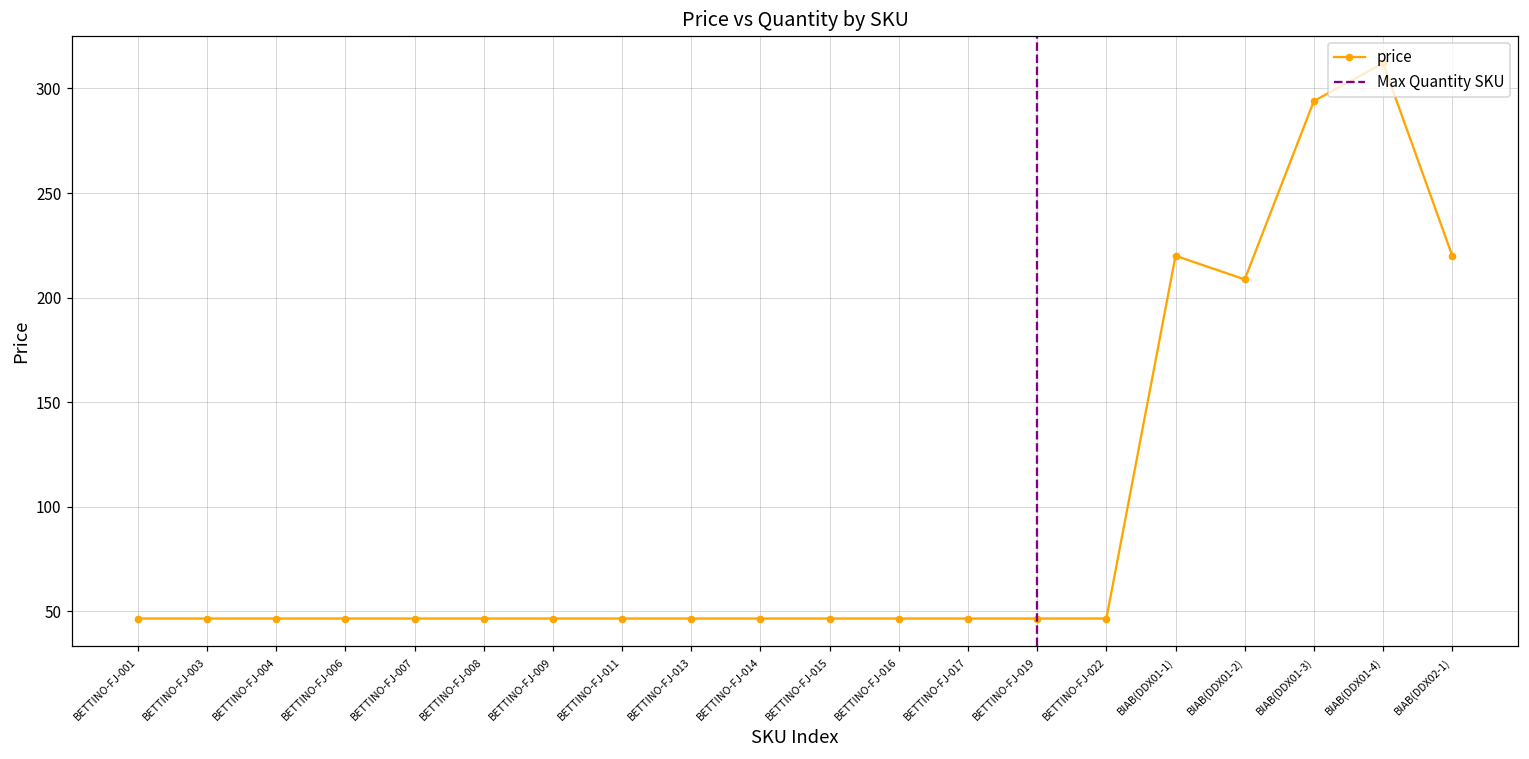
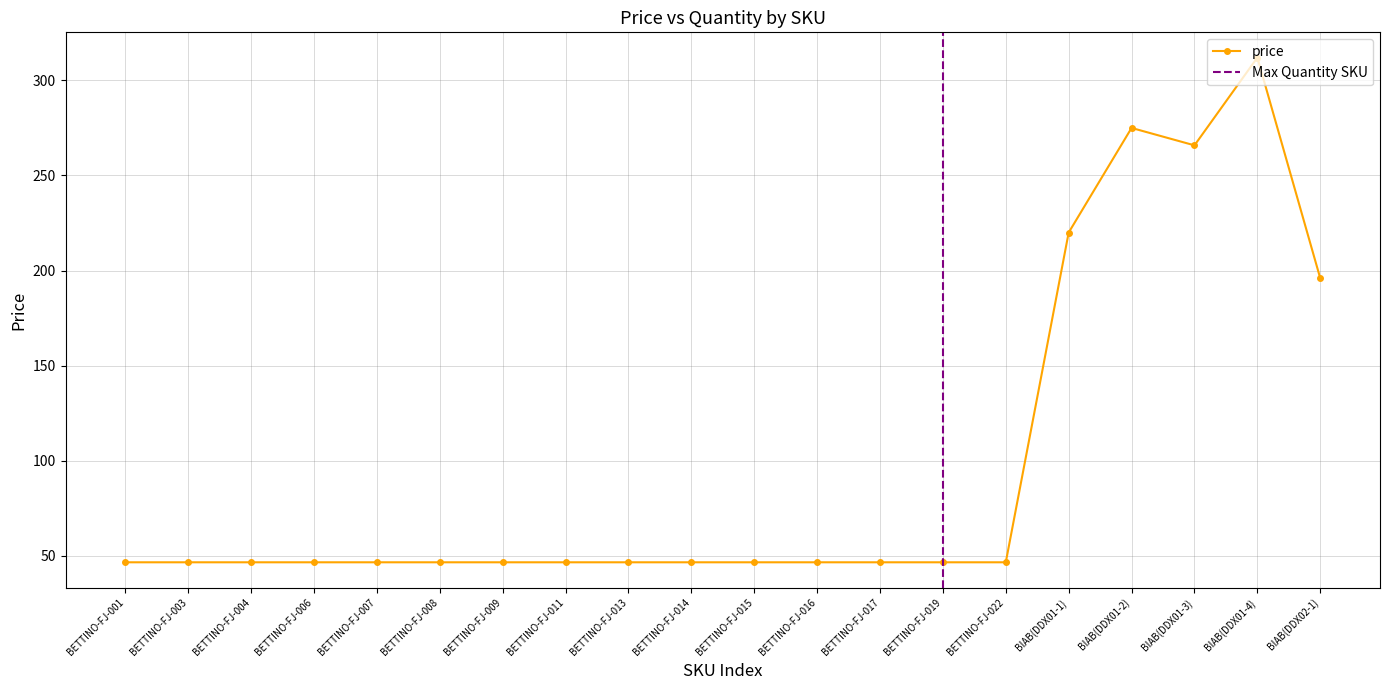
  {
    "BETTINO-FJ-001": 47,
    "BETTINO-FJ-003": 47,
    "BETTINO-FJ-004": 47,
    "BETTINO-FJ-006": 47,
    "BETTINO-FJ-007": 47,
    "BETTINO-FJ-008": 47,
    "BETTINO-FJ-009": 47,
    "BETTINO-FJ-011": 47,
    "BETTINO-FJ-013": 47,
    "BETTINO-FJ-014": 47,
    "BETTINO-FJ-015": 47,
    "BETTINO-FJ-016": 47,
    "BETTINO-FJ-017": 47,
    "BETTINO-FJ-019": 47,
    "BETTINO-FJ-022": 47,
    "BIAB(DDX01-1)": 220,
-   "BIAB(DDX01-2)": 209,
-   "BIAB(DDX01-3)": 294,
-   "BIAB(DDX02-1)": 220
+   "BIAB(DDX01-2)": 275,
+   "BIAB(DDX01-3)": 266,
+   "BIAB(DDX02-1)": 196
  }
